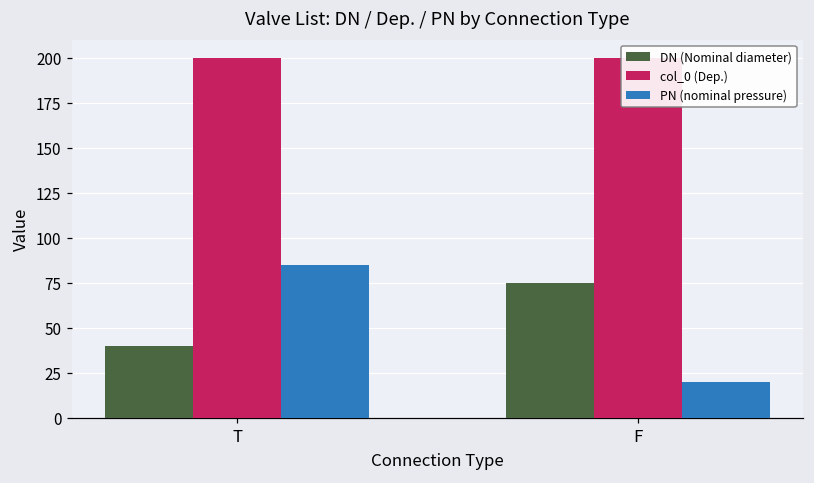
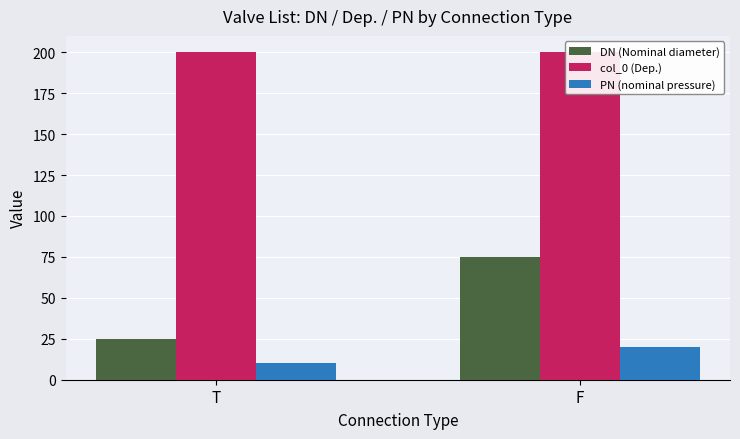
  {
    "DN (Nominal diameter)": {
-     "T": 40,
+     "T": 25,
      "F": 75
    },
    "col_0 (Dep.)": {
      "T": 200
    },
    "PN (nominal pressure)": {
-     "T": 85,
+     "T": 10,
      "F": 20
    }
  }
